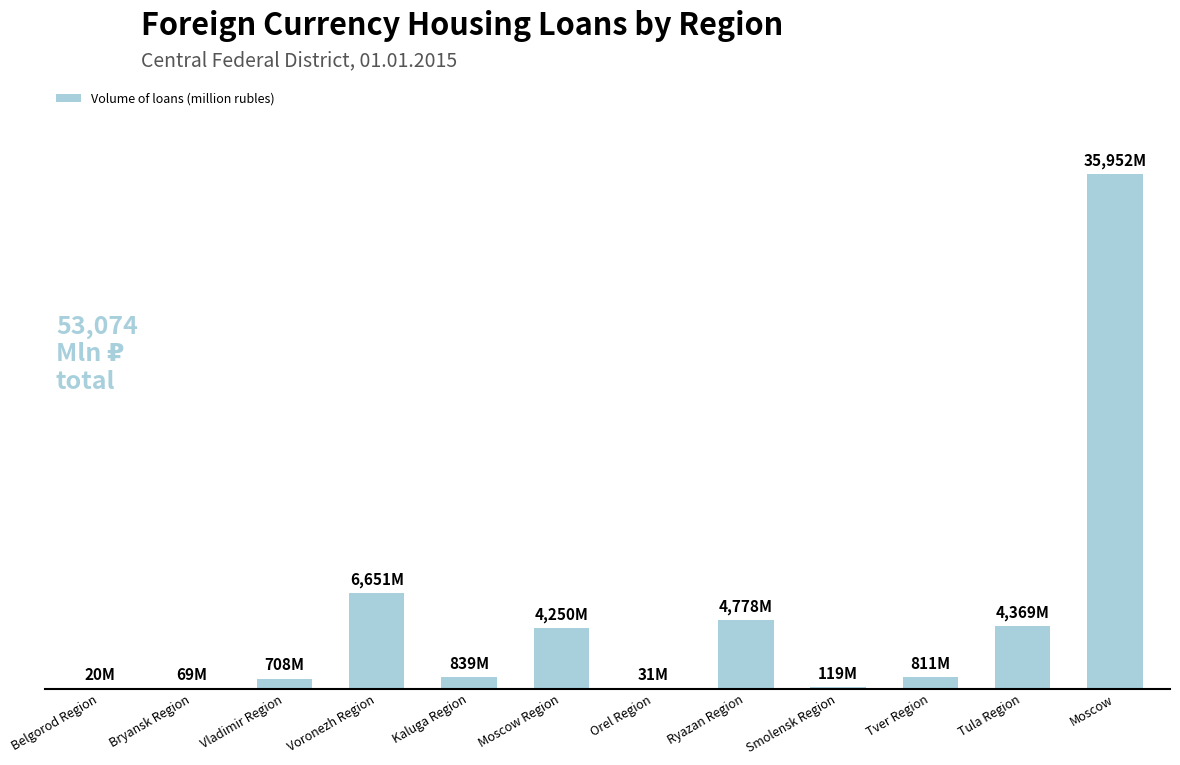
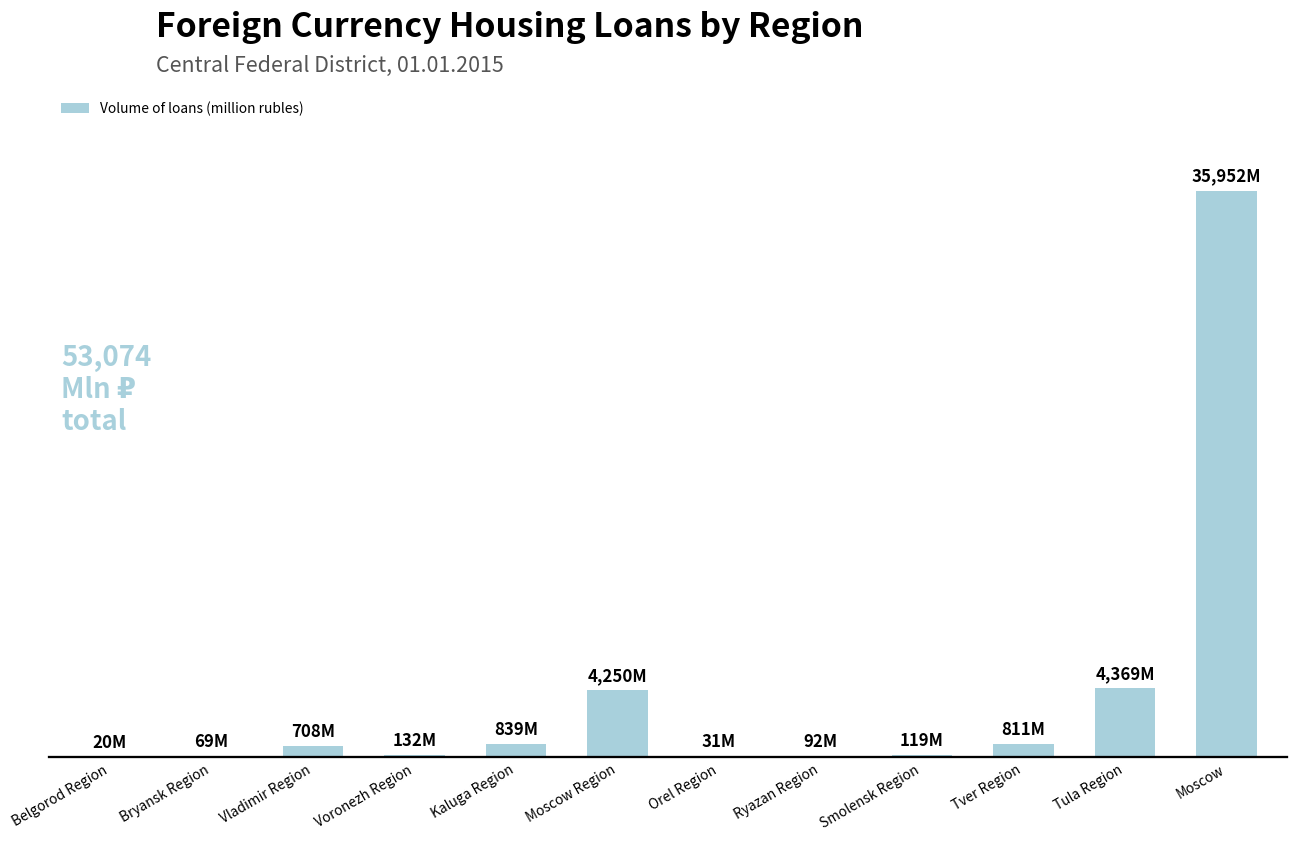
  {
    "Belgorod Region": "20M",
    "Bryansk Region": "69M",
    "Vladimir Region": "708M",
-   "Voronezh Region": "6,651M",
+   "Voronezh Region": "132M",
    "Kaluga Region": "839M",
    "Moscow Region": "4,250M",
    "Orel Region": "31M",
-   "Ryazan Region": "4,778M",
+   "Ryazan Region": "92M",
    "Smolensk Region": "119M",
    "Tver Region": "811M",
    "Tula Region": "4,369M",
    "Moscow": "35,952M"
  }
